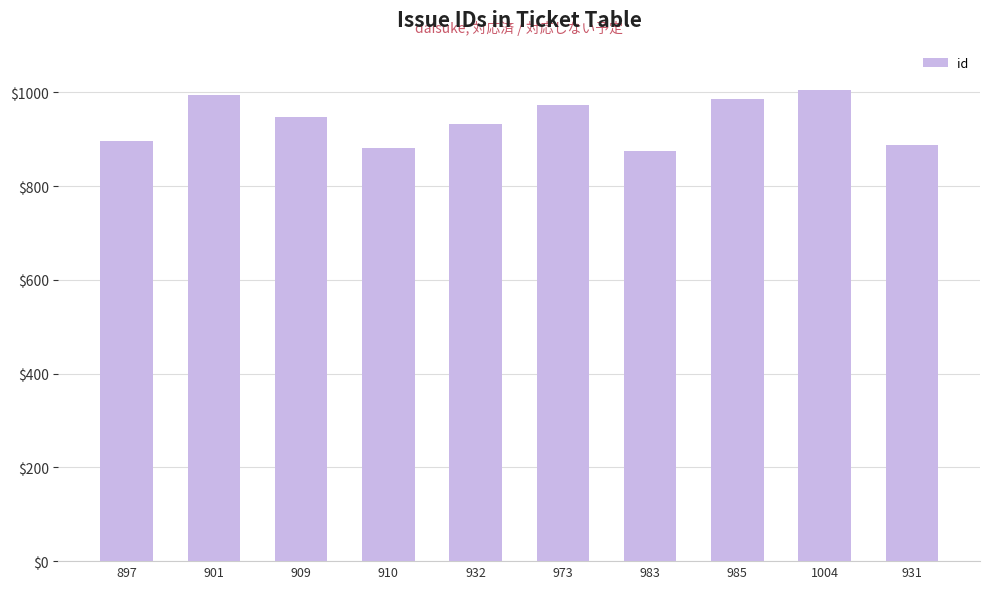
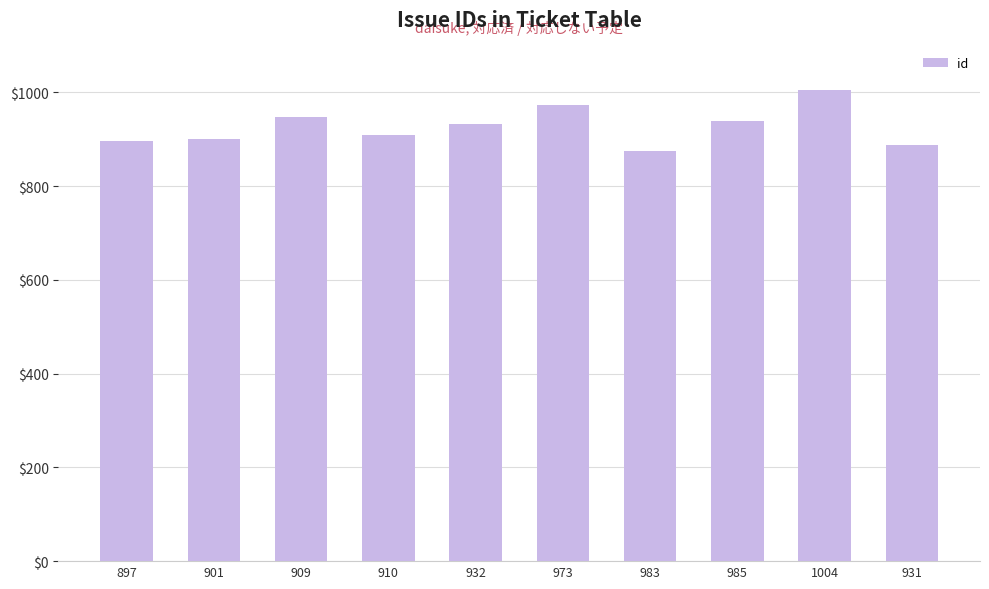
  {
    "897": "$900",
-   "901": "$990",
+   "901": "$900",
    "909": "$950",
-   "910": "$880",
+   "910": "$910",
    "932": "$930",
    "973": "$970",
    "983": "$870",
-   "985": "$990",
+   "985": "$940",
    "1004": "$1000",
    "931": "$890"
  }
